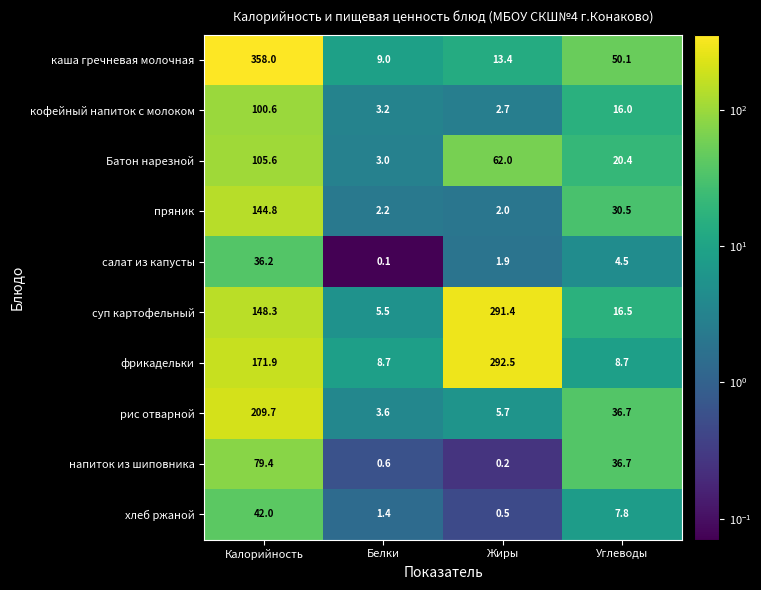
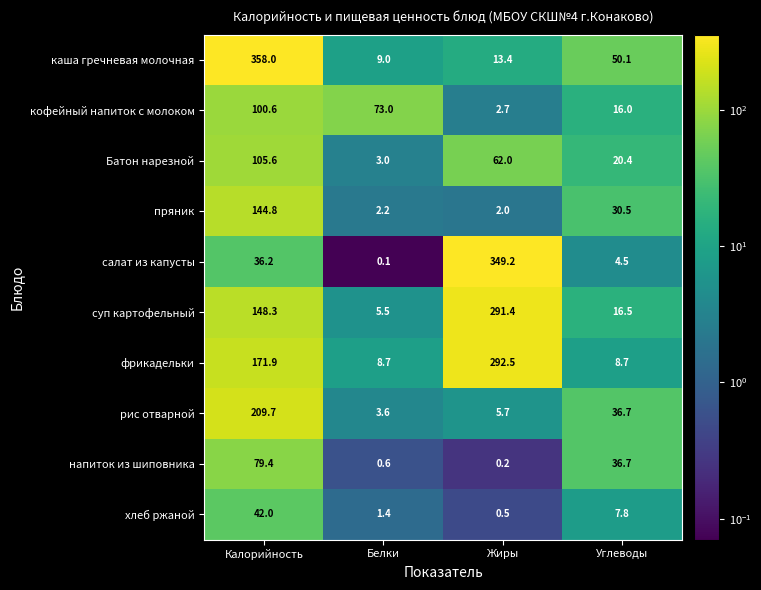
  {
    "каша гречневая молочная": {
      "Калорийность": 358.0,
      "Белки": 9.0,
      "Жиры": 13.4,
      "Углеводы": 50.1
    },
    "кофейный напиток с молоком": {
      "Калорийность": 100.6,
-     "Белки": 3.2,
+     "Белки": 73.0,
      "Жиры": 2.7,
      "Углеводы": 16.0
    },
    "Батон нарезной": {
      "Калорийность": 105.6,
      "Белки": 3.0,
      "Жиры": 62.0,
      "Углеводы": 20.4
    },
    "пряник": {
      "Калорийность": 144.8,
      "Белки": 2.2,
      "Жиры": 2.0,
      "Углеводы": 30.5
    },
    "салат из капусты": {
      "Калорийность": 36.2,
      "Белки": 0.1,
-     "Жиры": 1.9,
+     "Жиры": 349.2,
      "Углеводы": 4.5
    },
    "суп картофельный": {
      "Калорийность": 148.3,
      "Белки": 5.5,
      "Жиры": 291.4,
      "Углеводы": 16.5
    },
    "фрикадельки": {
      "Калорийность": 171.9,
      "Белки": 8.7,
      "Жиры": 292.5,
      "Углеводы": 8.7
    },
    "рис отварной": {
      "Калорийность": 209.7,
      "Белки": 3.6,
      "Жиры": 5.7,
      "Углеводы": 36.7
    },
    "напиток из шиповника": {
      "Калорийность": 79.4,
      "Белки": 0.6,
      "Жиры": 0.2,
      "Углеводы": 36.7
    },
    "хлеб ржаной": {
      "Калорийность": 42.0,
      "Белки": 1.4,
      "Жиры": 0.5,
      "Углеводы": 7.8
    }
  }
